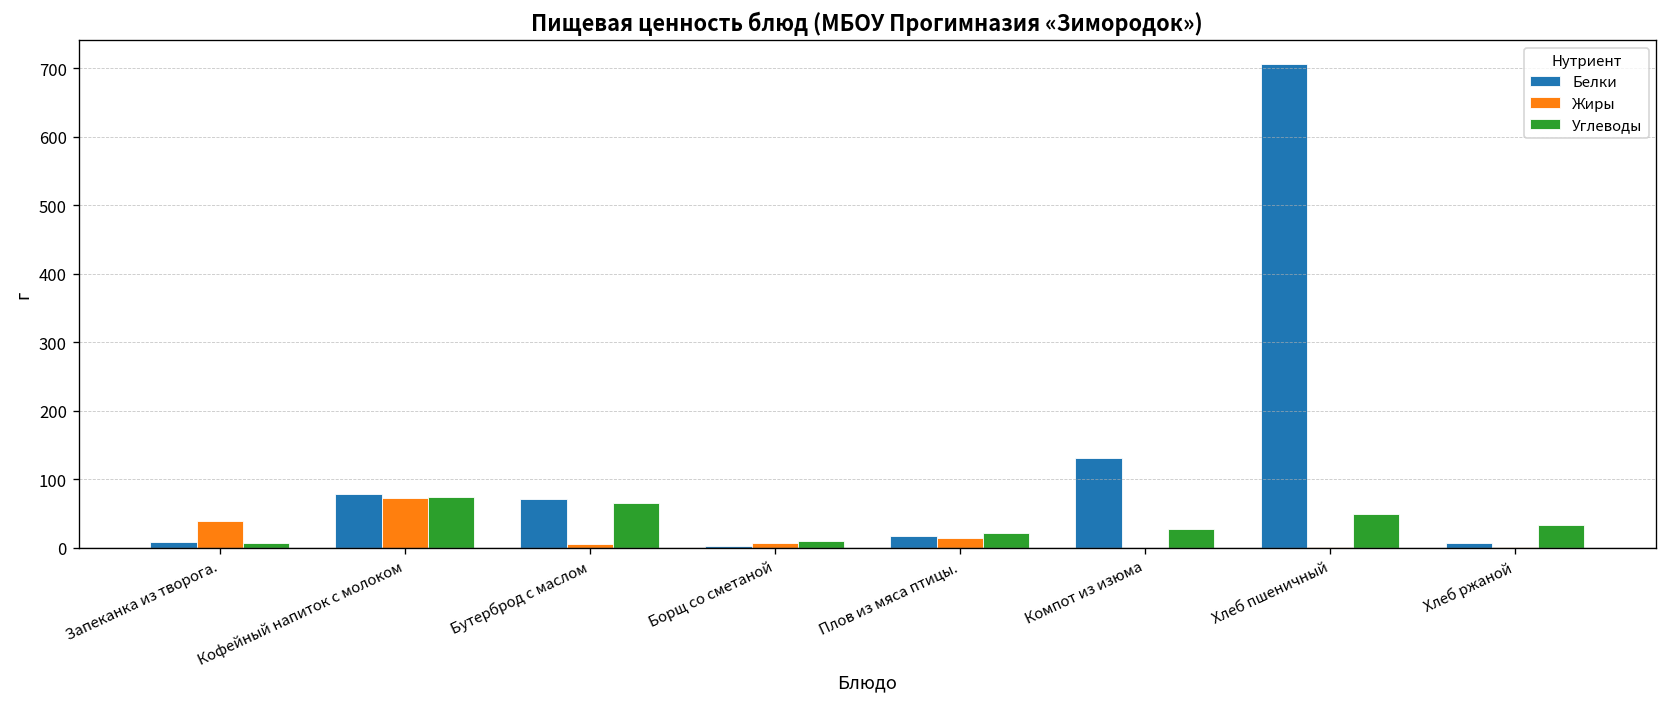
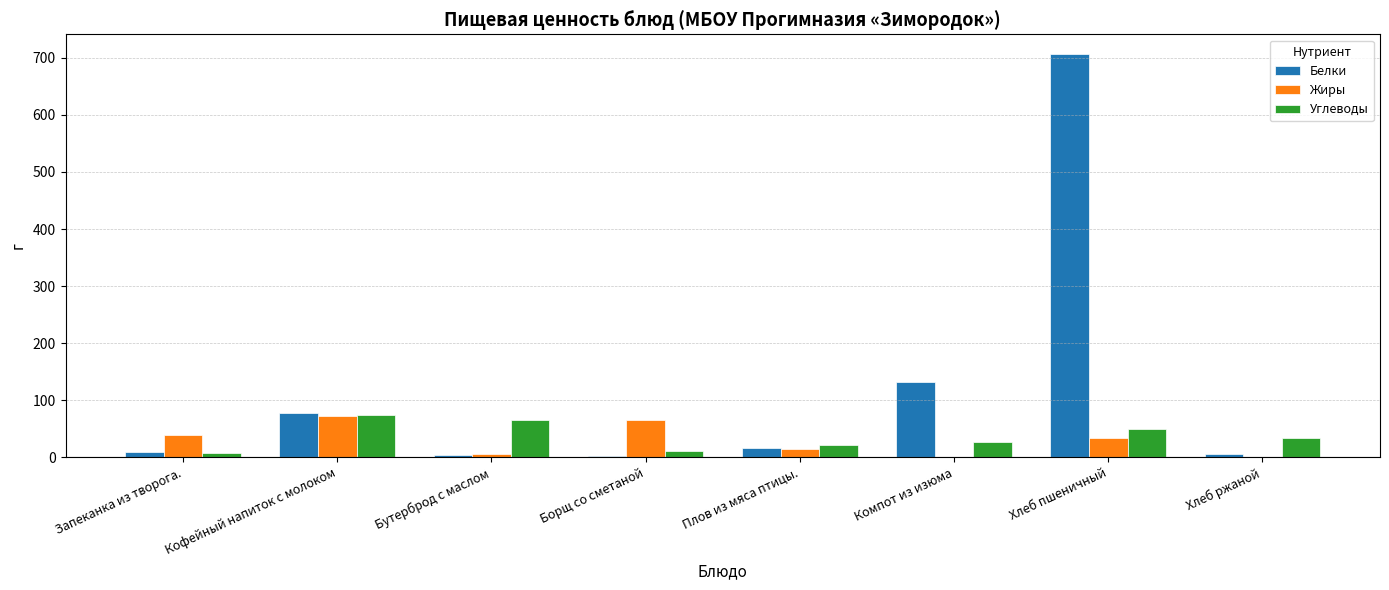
  {
    "Белки": {
      "Запеканка из творога.": 10,
      "Кофейный напиток с молоком": 80,
-     "Бутерброд с маслом": 70,
+     "Бутерброд с маслом": 0,
      "Плов из мяса птицы.": 20,
      "Компот из изюма": 130,
      "Хлеб пшеничный": 710,
      "Хлеб ржаной": 10
    },
    "Жиры": {
      "Запеканка из творога.": 40,
      "Кофейный напиток с молоком": 70,
      "Бутерброд с маслом": 10,
-     "Борщ со сметаной": 10,
+     "Борщ со сметаной": 70,
      "Плов из мяса птицы.": 10,
      "Компот из изюма": 0,
-     "Хлеб пшеничный": 0
+     "Хлеб пшеничный": 30
    },
    "Углеводы": {
      "Запеканка из творога.": 10,
      "Кофейный напиток с молоком": 70,
      "Бутерброд с маслом": 70,
      "Борщ со сметаной": 10,
      "Плов из мяса птицы.": 20,
      "Компот из изюма": 30,
      "Хлеб пшеничный": 50,
      "Хлеб ржаной": 30
    }
  }
